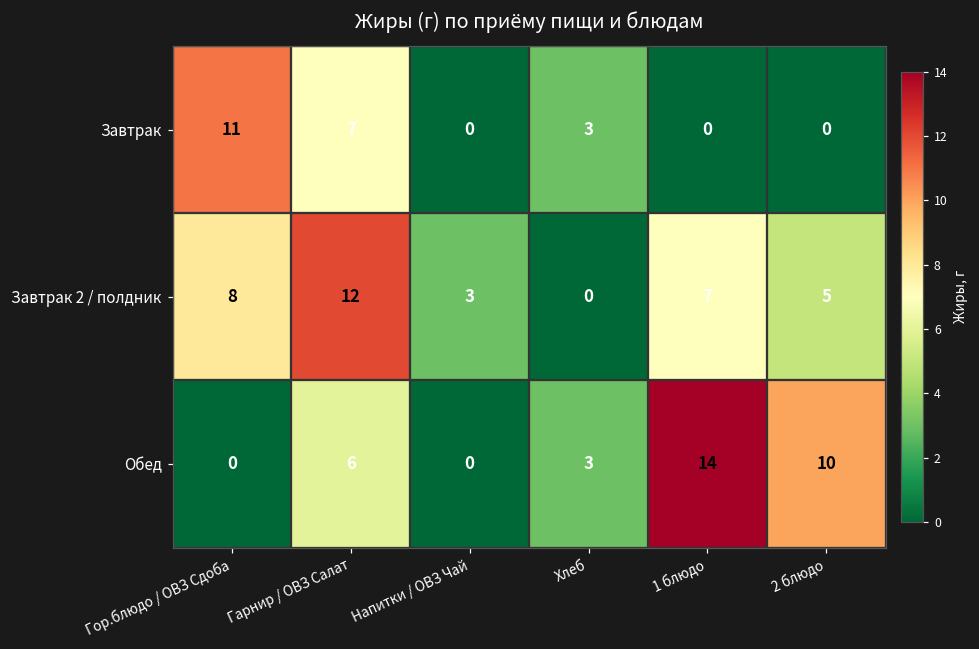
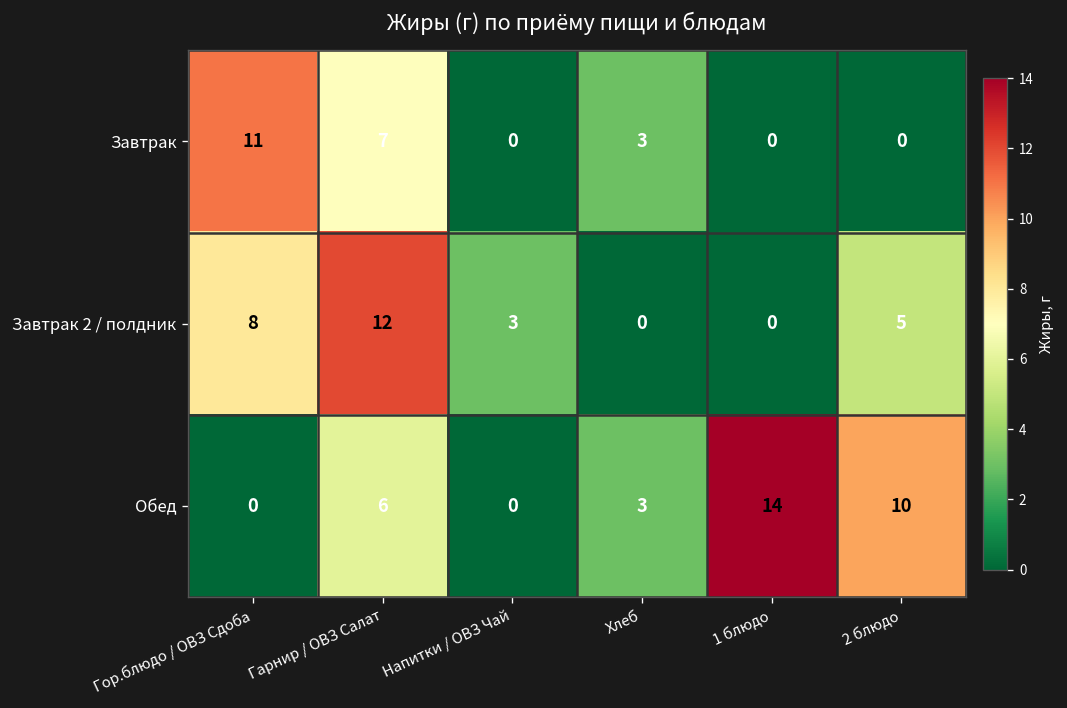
  {
    "Завтрак": {
      "Гор.блюдо / ОВЗ Сдоба": 11,
      "Гарнир / ОВЗ Салат": 7,
      "Напитки / ОВЗ Чай": 0,
      "Хлеб": 3,
      "1 блюдо": 0,
      "2 блюдо": 0
    },
    "Завтрак 2 / полдник": {
      "Гор.блюдо / ОВЗ Сдоба": 8,
      "Гарнир / ОВЗ Салат": 12,
      "Напитки / ОВЗ Чай": 3,
      "Хлеб": 0,
-     "1 блюдо": 7,
+     "1 блюдо": 0,
      "2 блюдо": 5
    },
    "Обед": {
      "Гор.блюдо / ОВЗ Сдоба": 0,
      "Гарнир / ОВЗ Салат": 6,
      "Напитки / ОВЗ Чай": 0,
      "Хлеб": 3,
      "1 блюдо": 14,
      "2 блюдо": 10
    }
  }
